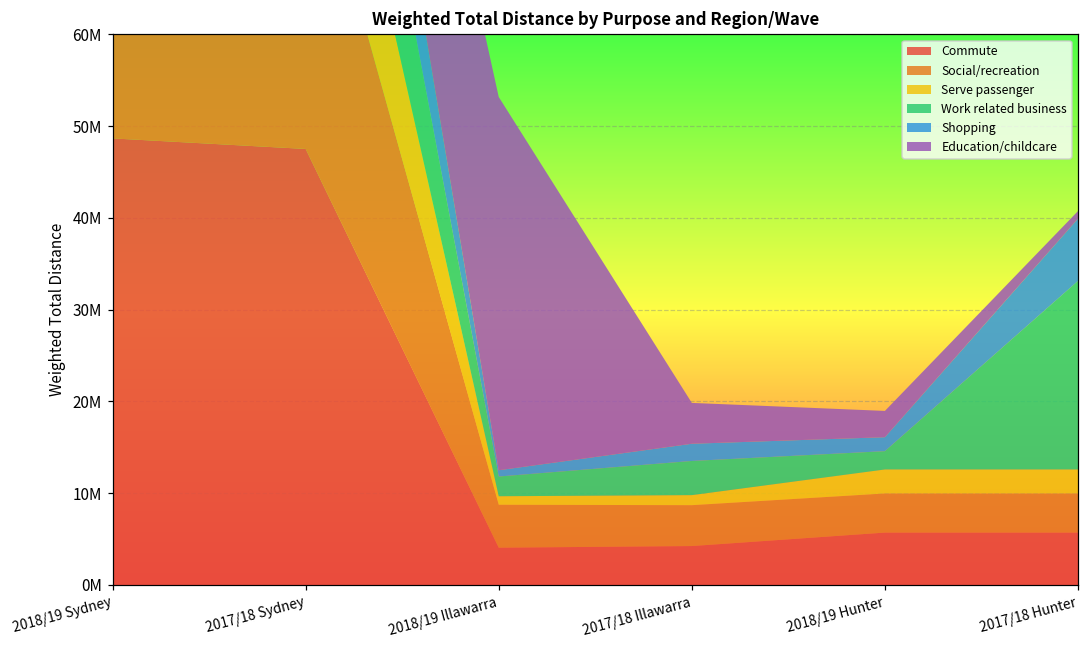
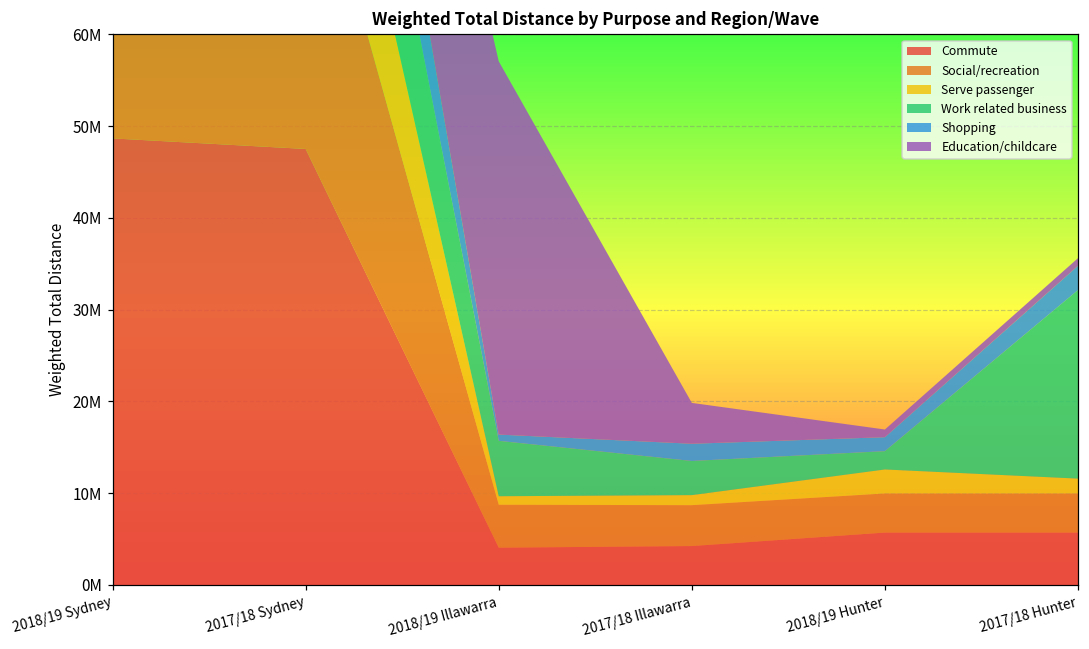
  {
    "Serve passenger": {
      "2018/19 Illawarra": 1000000,
      "2017/18 Illawarra": 1000000,
      "2018/19 Hunter": 3000000,
-     "2017/18 Hunter": 3000000
+     "2017/18 Hunter": 2000000
    },
    "Work related business": {
-     "2018/19 Illawarra": 2000000,
+     "2018/19 Illawarra": 6000000,
      "2017/18 Illawarra": 4000000,
      "2018/19 Hunter": 2000000,
      "2017/18 Hunter": 21000000
    },
    "Shopping": {
      "2018/19 Illawarra": 1000000,
      "2017/18 Illawarra": 2000000,
      "2018/19 Hunter": 2000000,
-     "2017/18 Hunter": 7000000
+     "2017/18 Hunter": 3000000
    },
    "Education/childcare": {
      "2018/19 Illawarra": 41000000,
      "2017/18 Illawarra": 4000000,
-     "2018/19 Hunter": 3000000,
+     "2018/19 Hunter": 1000000,
      "2017/18 Hunter": 1000000
    }
  }
